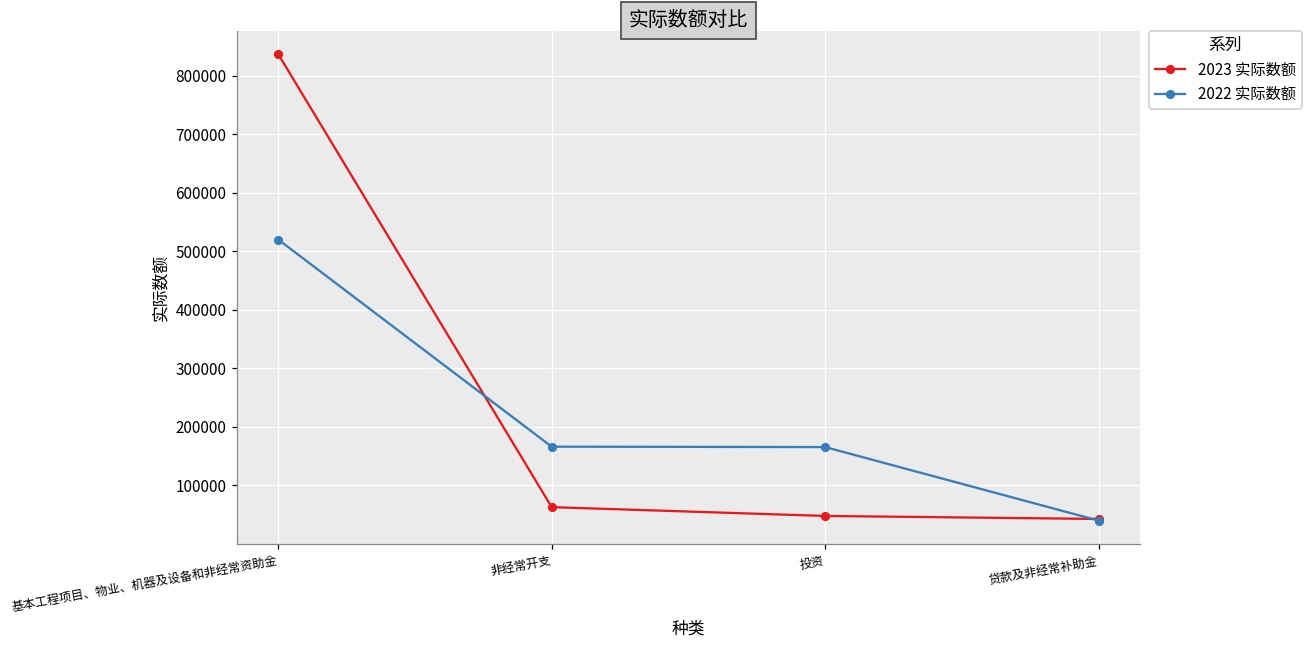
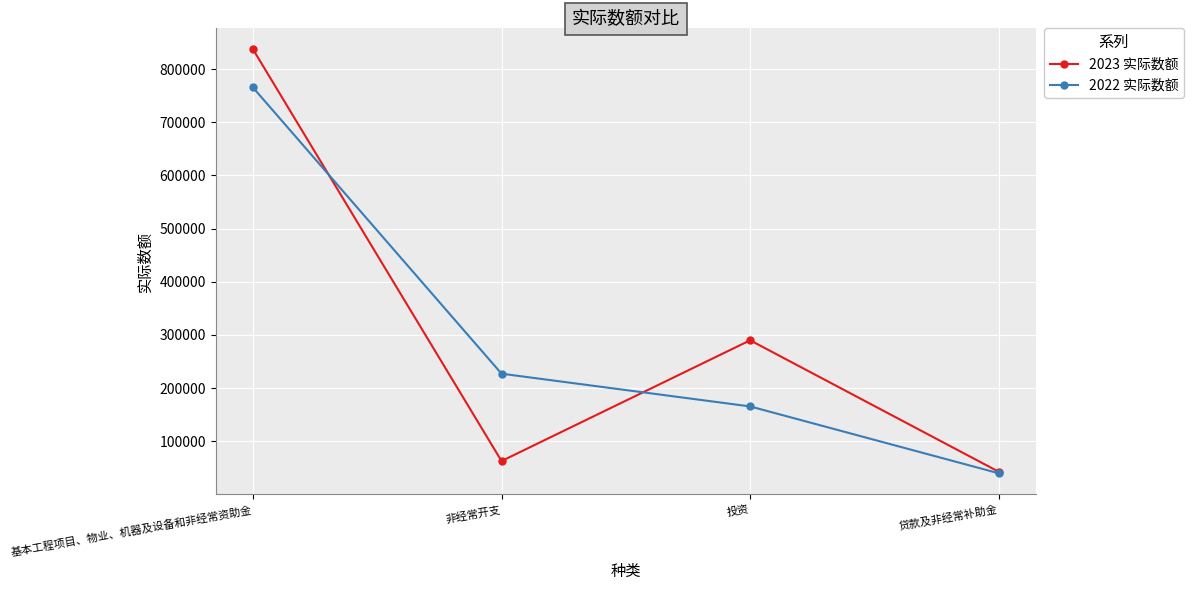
  {
    "2023 实际数额": {
      "基本工程项目、物业、机器及设备和非经常资助金": 840000,
      "非经常开支": 60000,
-     "投资": 50000
+     "投资": 290000
    },
    "2022 实际数额": {
-     "基本工程项目、物业、机器及设备和非经常资助金": 520000,
-     "非经常开支": 170000,
+     "基本工程项目、物业、机器及设备和非经常资助金": 770000,
+     "非经常开支": 230000,
      "投资": 170000
    }
  }
